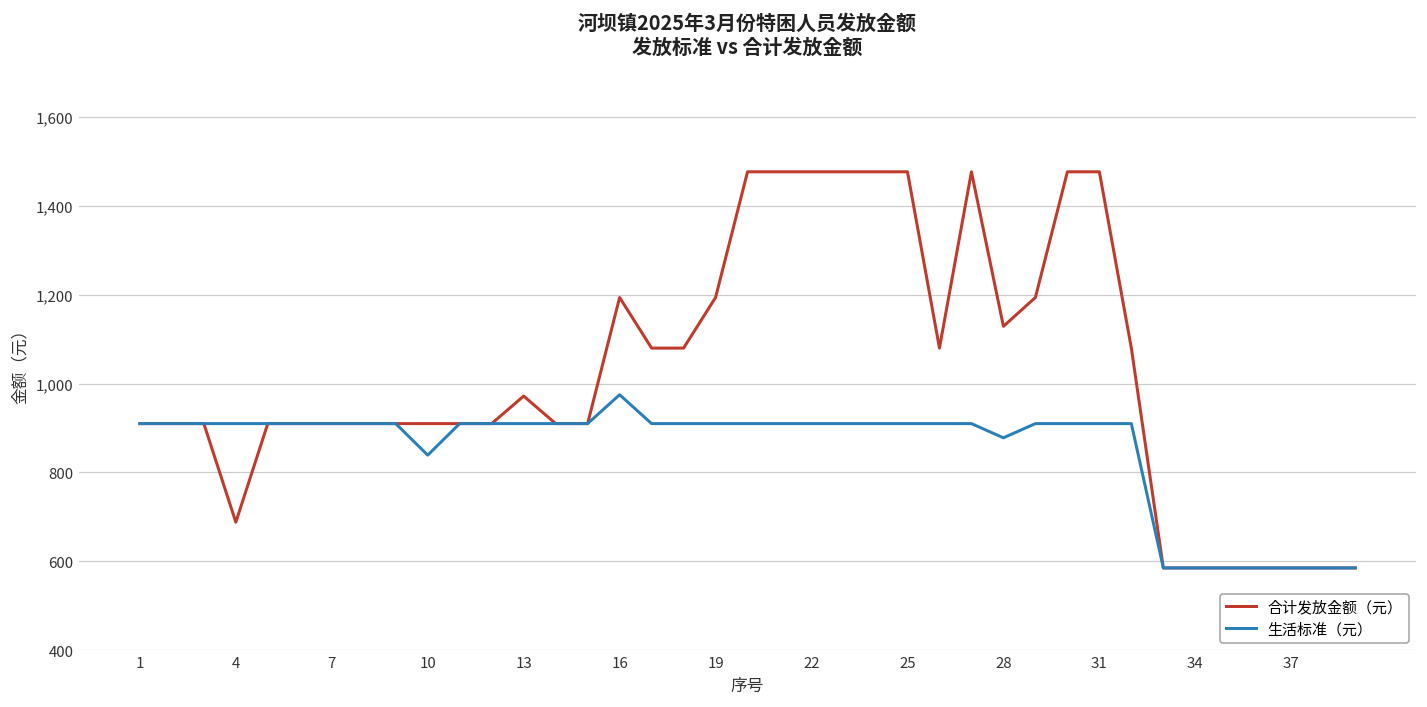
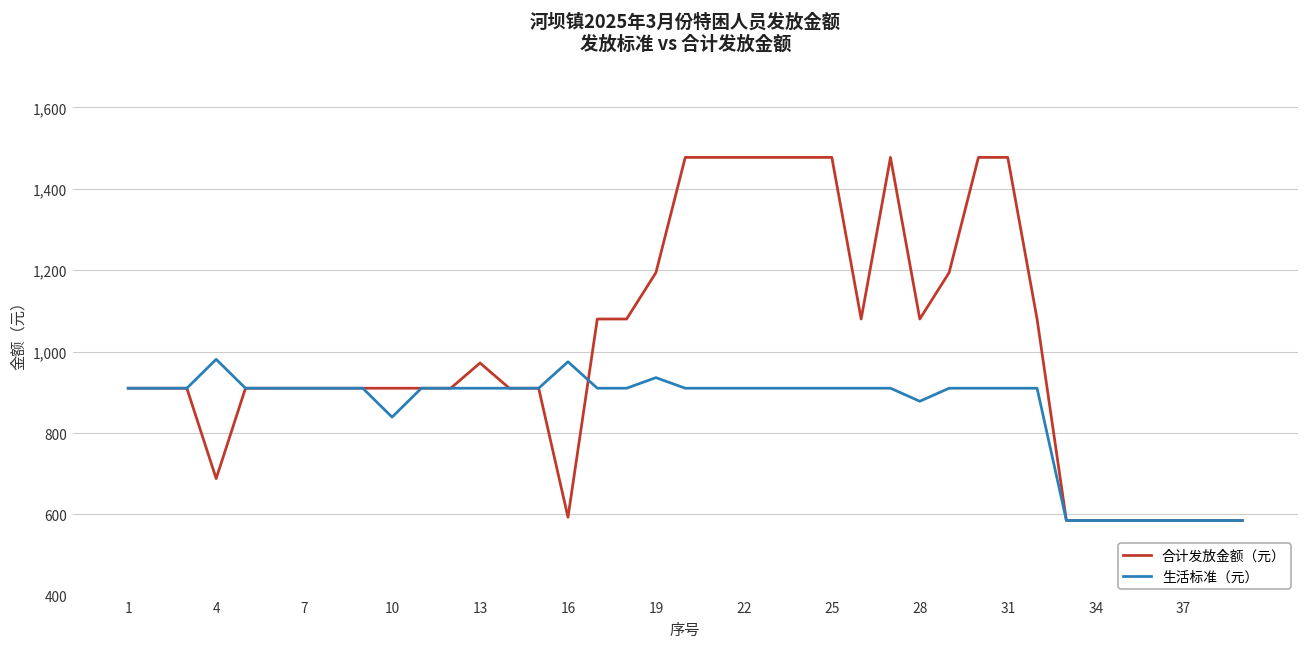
  {
    "合计发放金额（元）": {
      "4": "690",
      "10": "910",
      "13": "970",
-     "16": "1,190",
+     "16": "590",
      "19": "1,190",
      "22": "1,480",
      "25": "1,480",
-     "28": "1,130",
+     "28": "1,080",
      "31": "1,480"
    },
    "生活标准（元）": {
-     "4": "910",
+     "4": "980",
      "10": "840",
      "13": "910",
      "16": "980",
-     "19": "910",
+     "19": "940",
      "22": "910",
      "25": "910",
      "28": "880",
      "31": "910"
    }
  }
